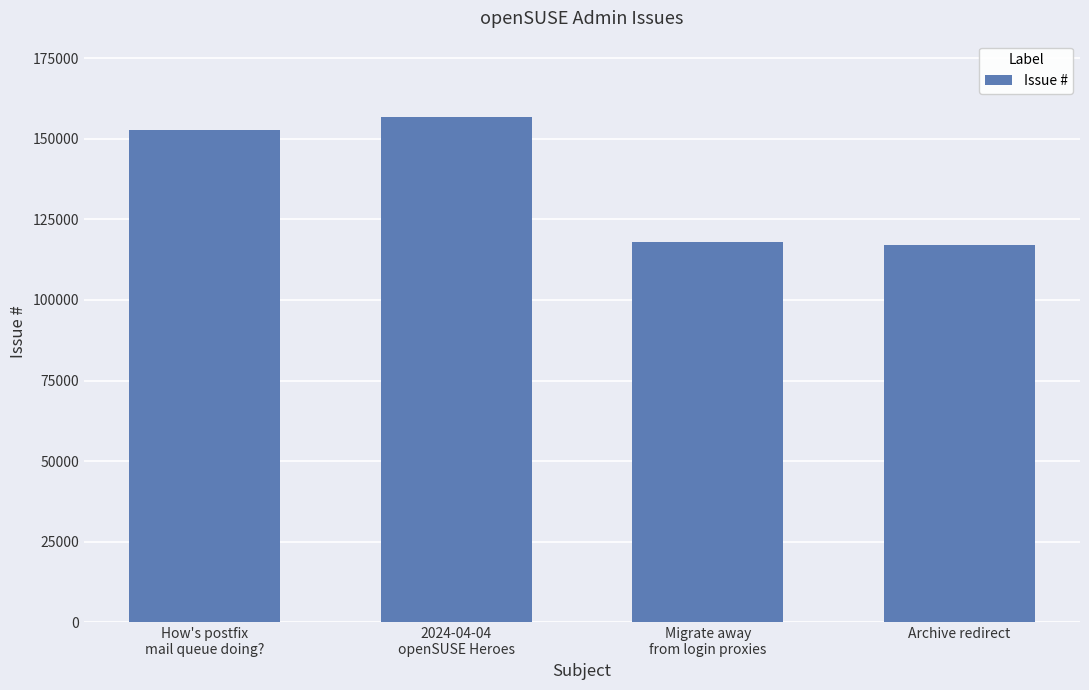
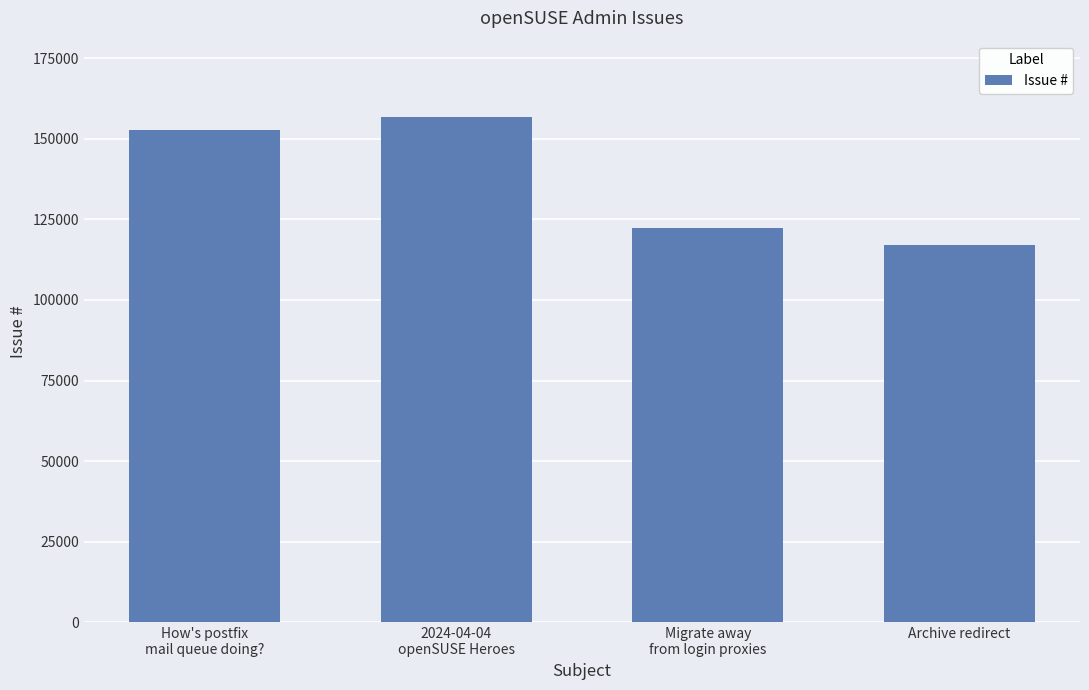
  {
    "How's postfix mail queue doing?": 153000,
    "2024-04-04 openSUSE Heroes": 157000,
-   "Migrate away from login proxies": 118000,
+   "Migrate away from login proxies": 122000,
    "Archive redirect": 117000
  }
